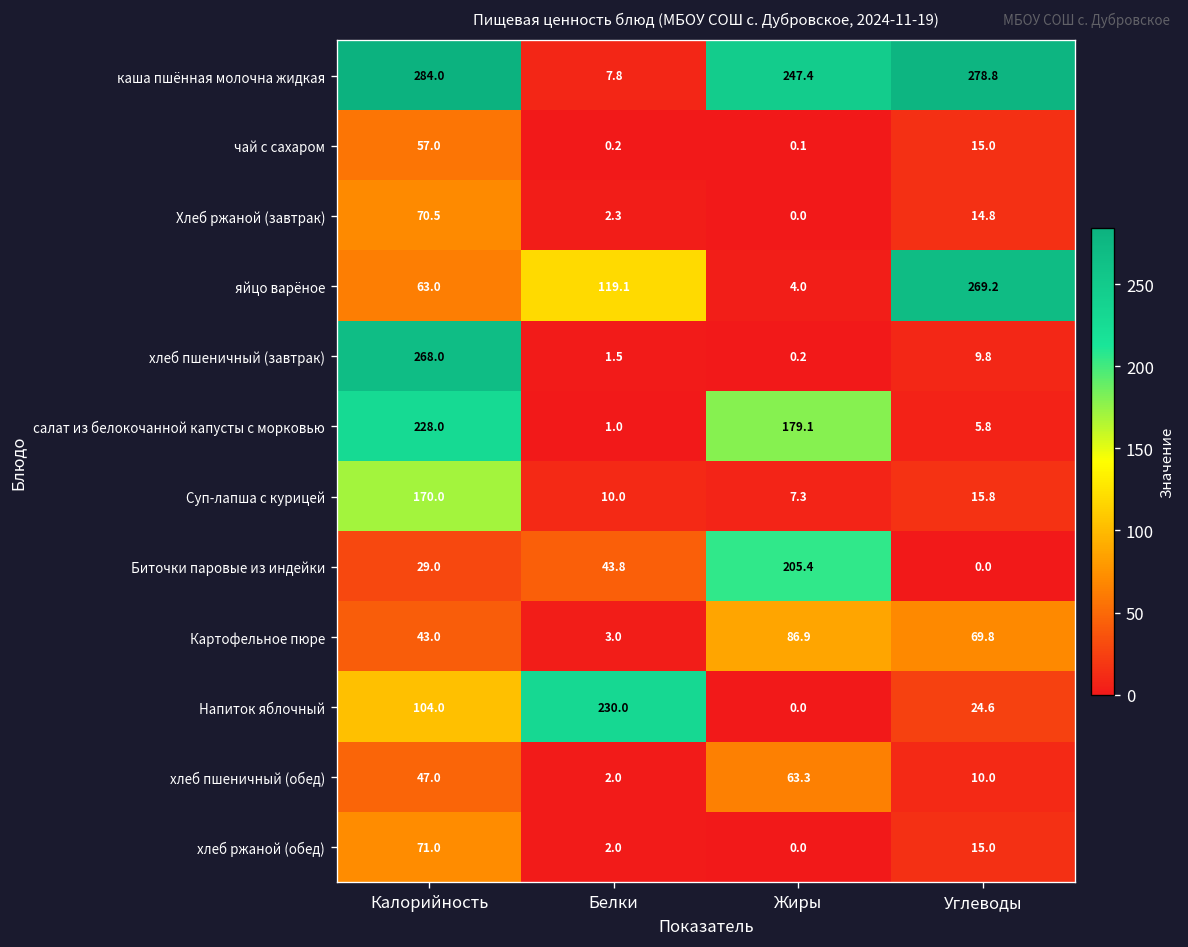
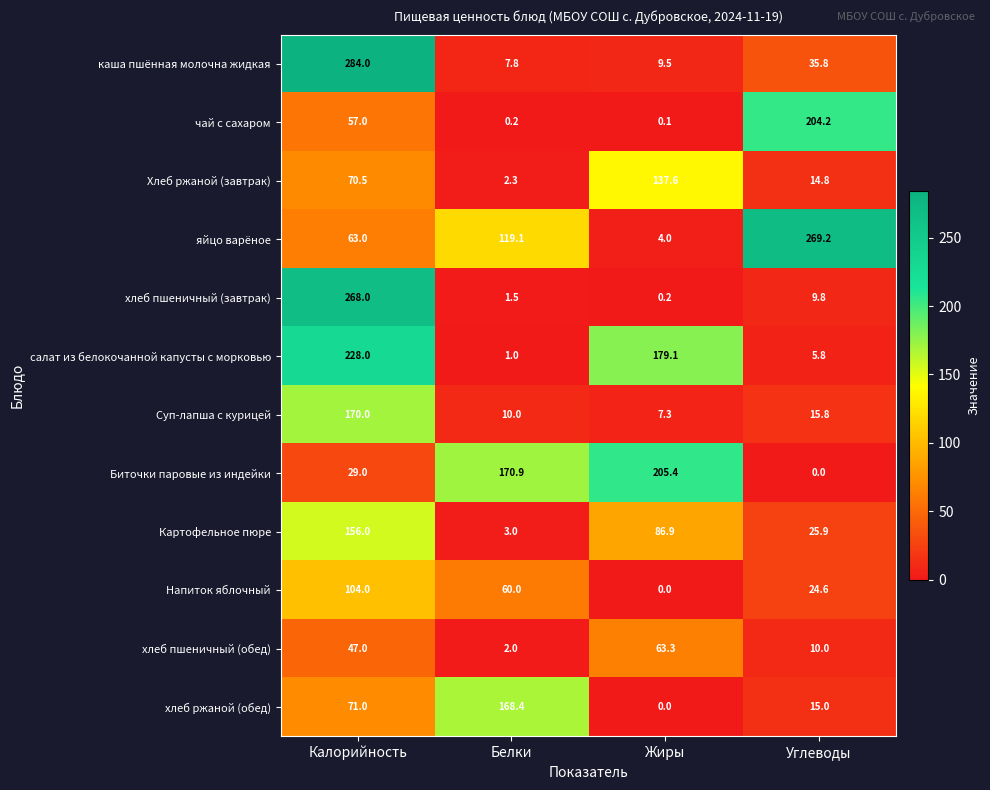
  {
    "каша пшённая молочна жидкая": {
      "Калорийность": 284.0,
      "Белки": 7.8,
-     "Жиры": 247.4,
-     "Углеводы": 278.8
+     "Жиры": 9.5,
+     "Углеводы": 35.8
    },
    "чай с сахаром": {
      "Калорийность": 57.0,
      "Белки": 0.2,
      "Жиры": 0.1,
-     "Углеводы": 15.0
+     "Углеводы": 204.2
    },
    "Хлеб ржаной (завтрак)": {
      "Калорийность": 70.5,
      "Белки": 2.3,
-     "Жиры": 0.0,
+     "Жиры": 137.6,
      "Углеводы": 14.8
    },
    "яйцо варёное": {
      "Калорийность": 63.0,
      "Белки": 119.1,
      "Жиры": 4.0,
      "Углеводы": 269.2
    },
    "хлеб пшеничный (завтрак)": {
      "Калорийность": 268.0,
      "Белки": 1.5,
      "Жиры": 0.2,
      "Углеводы": 9.8
    },
    "салат из белокочанной капусты с морковью": {
      "Калорийность": 228.0,
      "Белки": 1.0,
      "Жиры": 179.1,
      "Углеводы": 5.8
    },
    "Суп-лапша с курицей": {
      "Калорийность": 170.0,
      "Белки": 10.0,
      "Жиры": 7.3,
      "Углеводы": 15.8
    },
    "Биточки паровые из индейки": {
      "Калорийность": 29.0,
-     "Белки": 43.8,
+     "Белки": 170.9,
      "Жиры": 205.4,
      "Углеводы": 0.0
    },
    "Картофельное пюре": {
-     "Калорийность": 43.0,
+     "Калорийность": 156.0,
      "Белки": 3.0,
      "Жиры": 86.9,
-     "Углеводы": 69.8
+     "Углеводы": 25.9
    },
    "Напиток яблочный": {
      "Калорийность": 104.0,
-     "Белки": 230.0,
+     "Белки": 60.0,
      "Жиры": 0.0,
      "Углеводы": 24.6
    },
    "хлеб пшеничный (обед)": {
      "Калорийность": 47.0,
      "Белки": 2.0,
      "Жиры": 63.3,
      "Углеводы": 10.0
    },
    "хлеб ржаной (обед)": {
      "Калорийность": 71.0,
-     "Белки": 2.0,
+     "Белки": 168.4,
      "Жиры": 0.0,
      "Углеводы": 15.0
    }
  }
